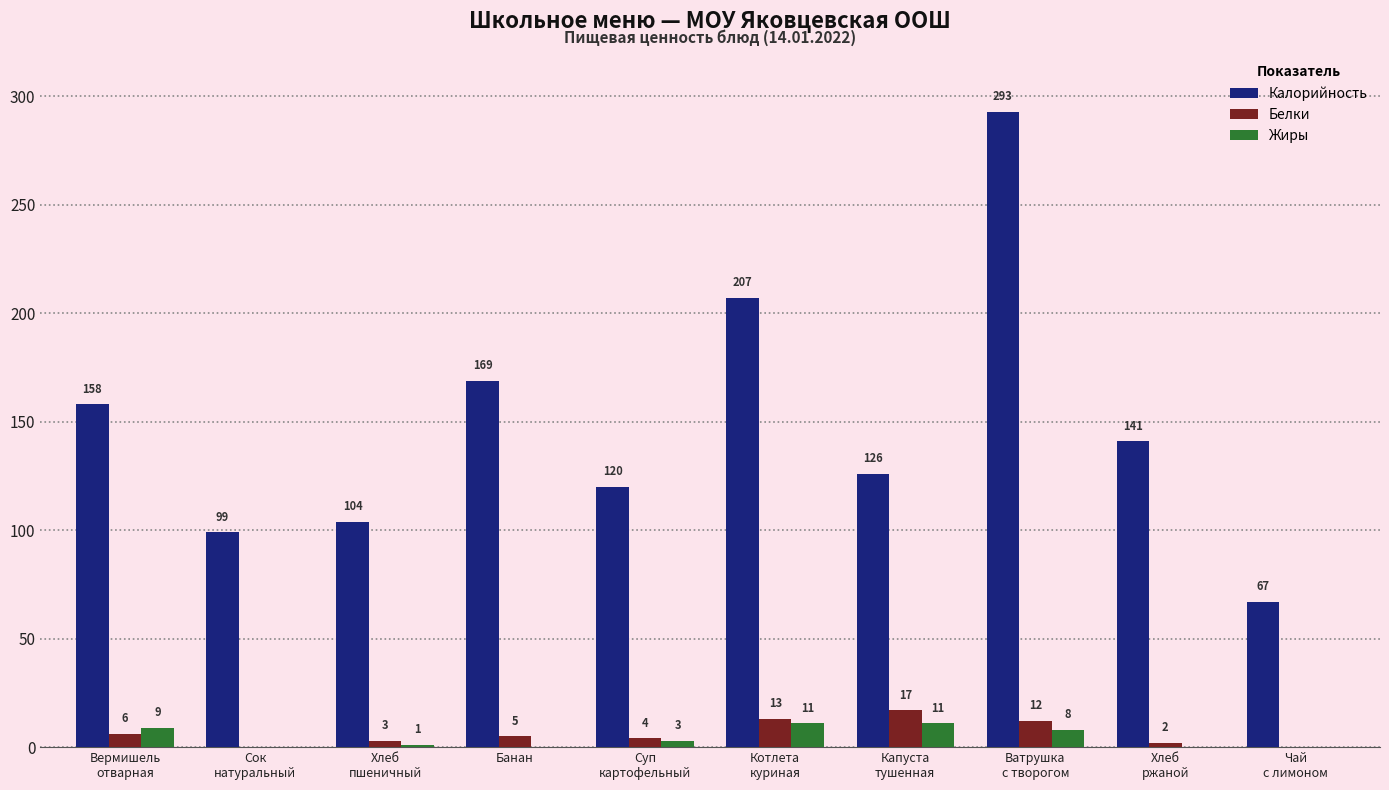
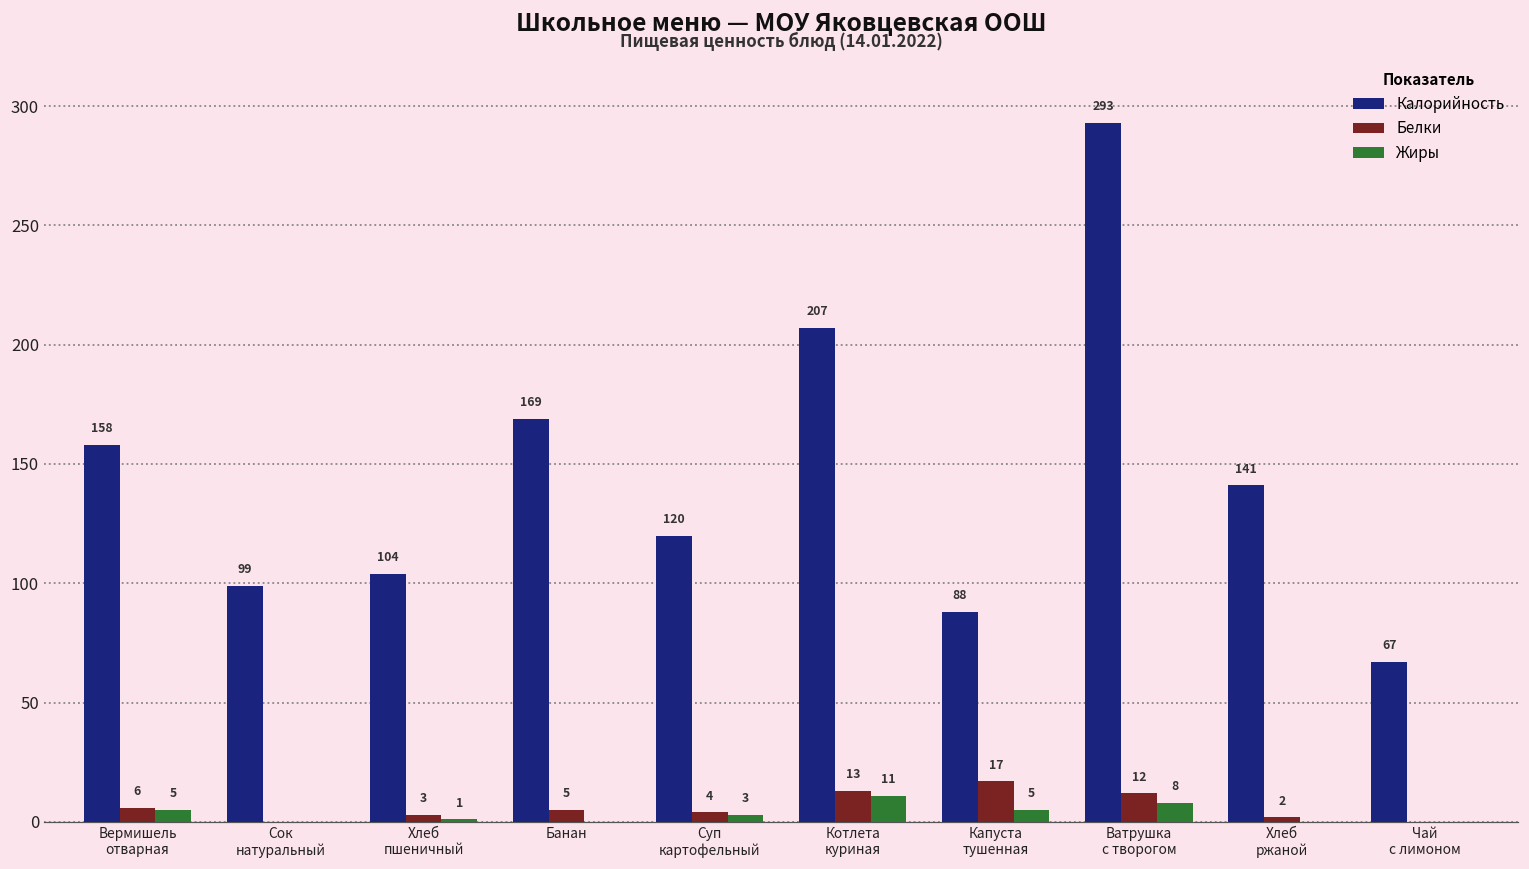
  {
    "Калорийность": {
      "Вермишель отварная": 158,
      "Сок натуральный": 99,
      "Хлеб пшеничный": 104,
      "Банан": 169,
      "Суп картофельный": 120,
      "Котлета куриная": 207,
-     "Капуста тушенная": 126,
+     "Капуста тушенная": 88,
      "Ватрушка с творогом": 293,
      "Хлеб ржаной": 141,
      "Чай с лимоном": 67
    },
    "Белки": {
      "Вермишель отварная": 6,
      "Хлеб пшеничный": 3,
      "Банан": 5,
      "Суп картофельный": 4,
      "Котлета куриная": 13,
      "Капуста тушенная": 17,
      "Ватрушка с творогом": 12,
      "Хлеб ржаной": 2
    },
    "Жиры": {
-     "Вермишель отварная": 9,
+     "Вермишель отварная": 5,
      "Хлеб пшеничный": 1,
      "Суп картофельный": 3,
      "Котлета куриная": 11,
-     "Капуста тушенная": 11,
+     "Капуста тушенная": 5,
      "Ватрушка с творогом": 8
    }
  }
